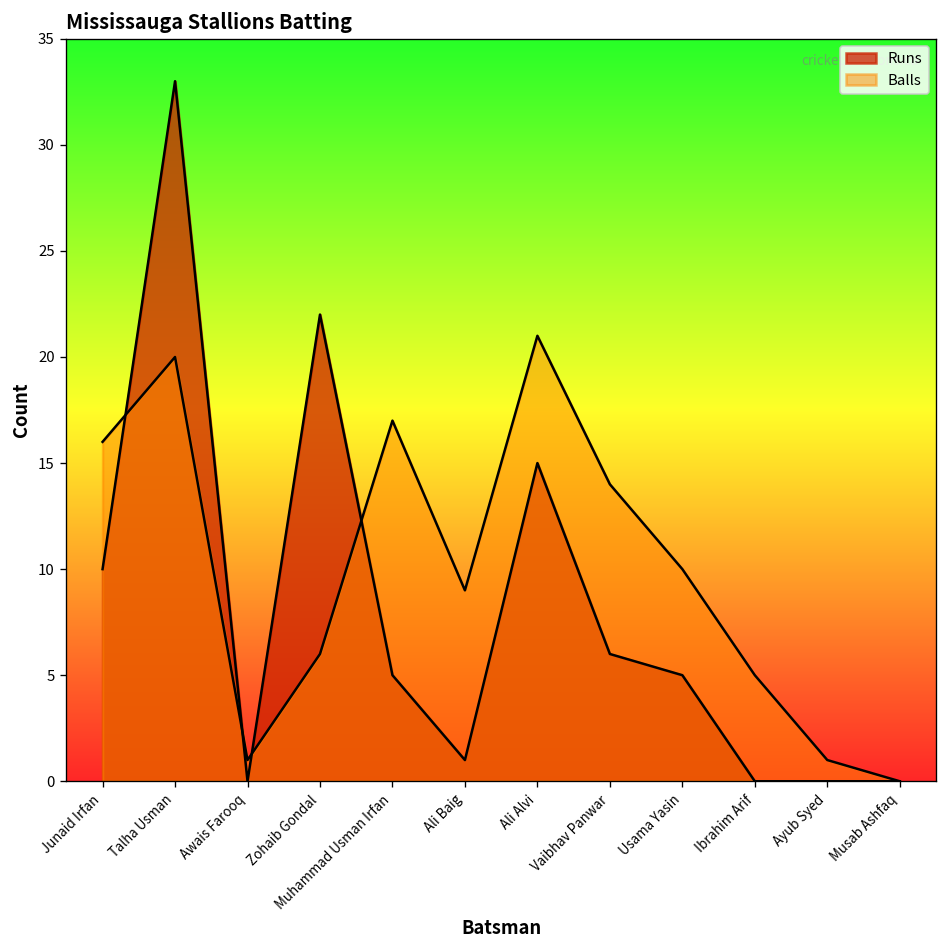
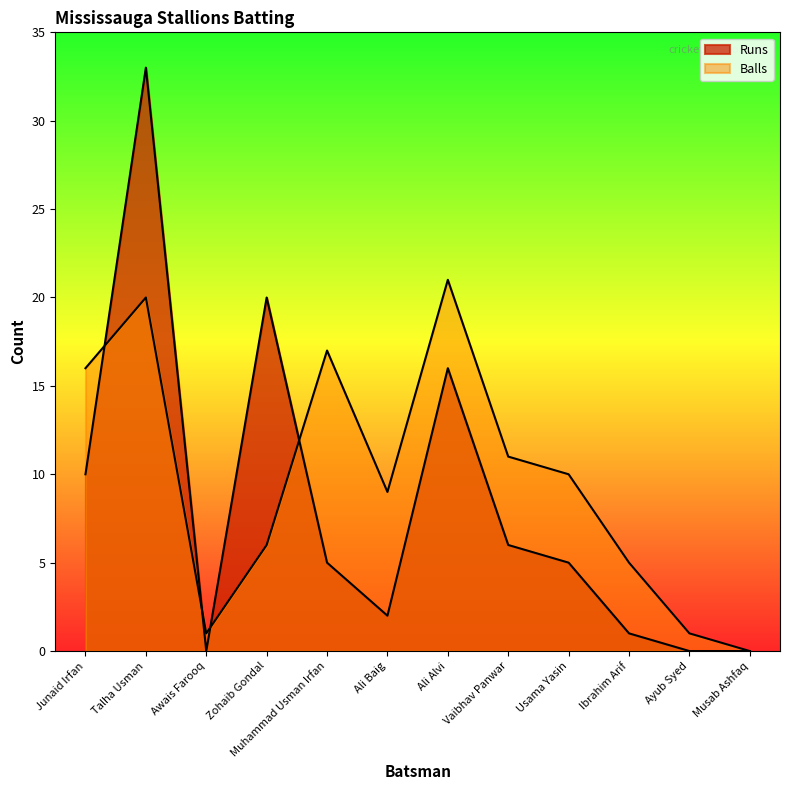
  {
    "Runs": {
      "Junaid Irfan": 10,
      "Talha Usman": 33,
      "Awais Farooq": 0,
-     "Zohaib Gondal": 22,
+     "Zohaib Gondal": 20,
      "Muhammad Usman Irfan": 5,
-     "Ali Baig": 1,
-     "Ali Alvi": 15,
+     "Ali Baig": 2,
+     "Ali Alvi": 16,
      "Vaibhav Panwar": 6,
      "Usama Yasin": 5,
-     "Ibrahim Arif": 0,
+     "Ibrahim Arif": 1,
      "Ayub Syed": 0
    },
    "Balls": {
      "Junaid Irfan": 16,
      "Talha Usman": 20,
      "Awais Farooq": 1,
      "Zohaib Gondal": 6,
      "Muhammad Usman Irfan": 17,
      "Ali Baig": 9,
      "Ali Alvi": 21,
-     "Vaibhav Panwar": 14,
+     "Vaibhav Panwar": 11,
      "Usama Yasin": 10,
      "Ibrahim Arif": 5,
      "Ayub Syed": 1
    }
  }
